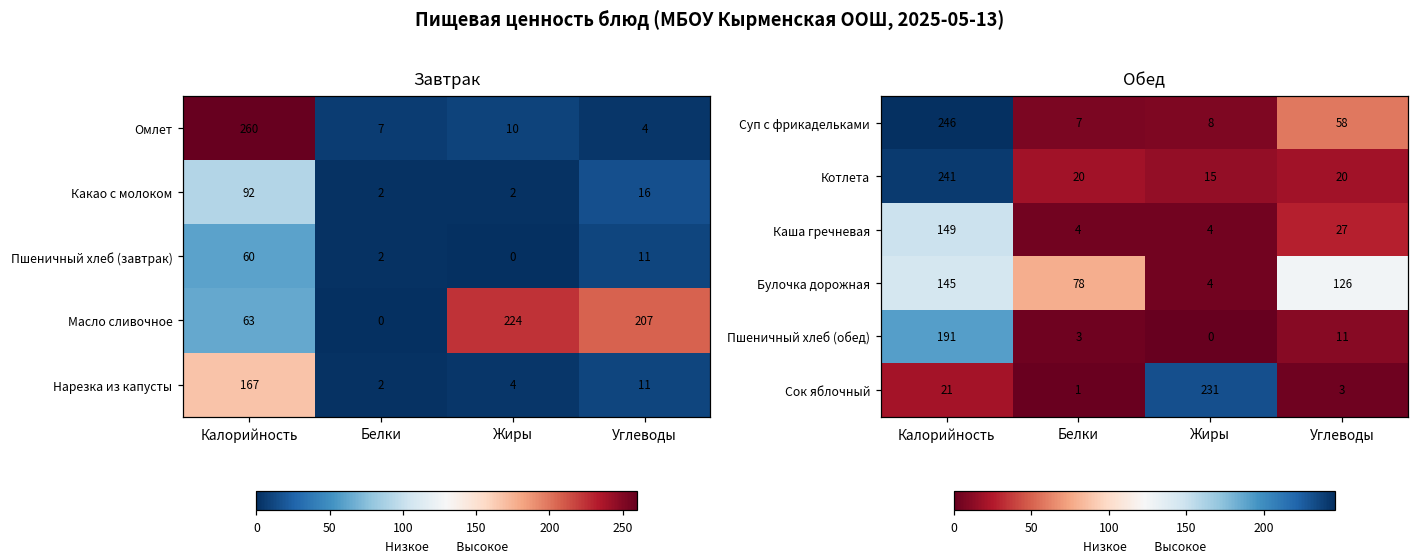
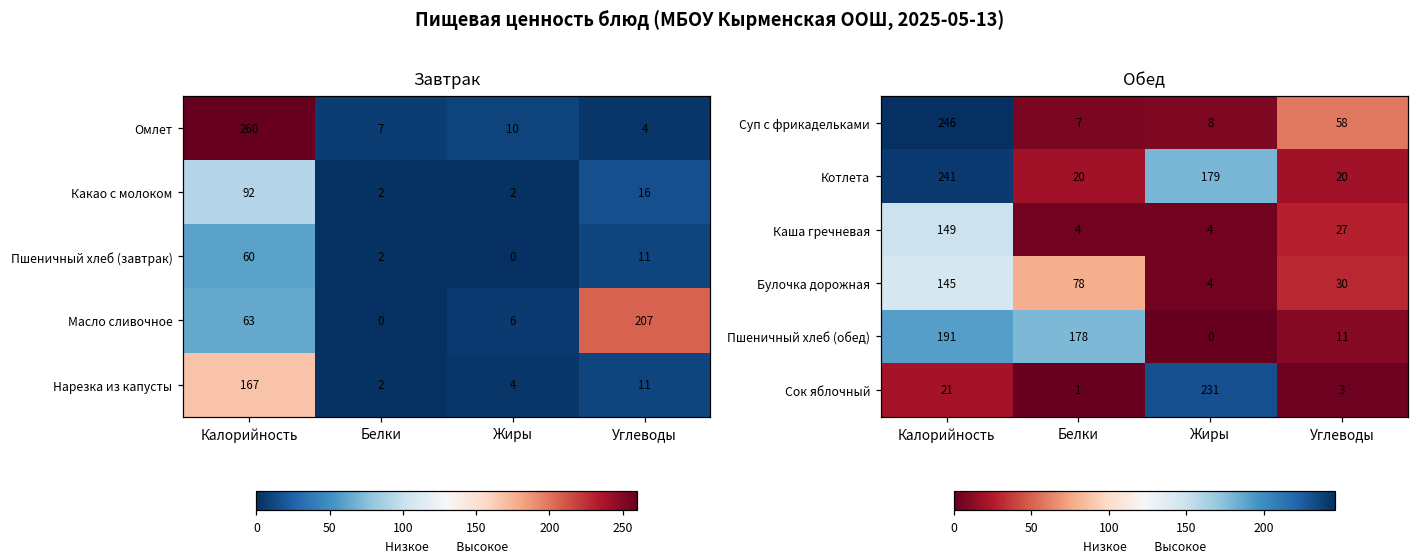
  {
    "Завтрак": {
      "Омлет": {
        "Калорийность": 260,
        "Белки": 7,
        "Жиры": 10,
        "Углеводы": 4
      },
      "Какао с молоком": {
        "Калорийность": 92,
        "Белки": 2,
        "Жиры": 2,
        "Углеводы": 16
      },
      "Пшеничный хлеб (завтрак)": {
        "Калорийность": 60,
        "Белки": 2,
        "Жиры": 0,
        "Углеводы": 11
      },
      "Масло сливочное": {
        "Калорийность": 63,
        "Белки": 0,
-       "Жиры": 224,
+       "Жиры": 6,
        "Углеводы": 207
      },
      "Нарезка из капусты": {
        "Калорийность": 167,
        "Белки": 2,
        "Жиры": 4,
        "Углеводы": 11
      }
    },
    "Обед": {
      "Суп с фрикадельками": {
        "Калорийность": 246,
        "Белки": 7,
        "Жиры": 8,
        "Углеводы": 58
      },
      "Котлета": {
        "Калорийность": 241,
        "Белки": 20,
-       "Жиры": 15,
+       "Жиры": 179,
        "Углеводы": 20
      },
      "Каша гречневая": {
        "Калорийность": 149,
        "Белки": 4,
        "Жиры": 4,
        "Углеводы": 27
      },
      "Булочка дорожная": {
        "Калорийность": 145,
        "Белки": 78,
        "Жиры": 4,
-       "Углеводы": 126
+       "Углеводы": 30
      },
      "Пшеничный хлеб (обед)": {
        "Калорийность": 191,
-       "Белки": 3,
+       "Белки": 178,
        "Жиры": 0,
        "Углеводы": 11
      },
      "Сок яблочный": {
        "Калорийность": 21,
        "Белки": 1,
        "Жиры": 231,
        "Углеводы": 3
      }
    }
  }
